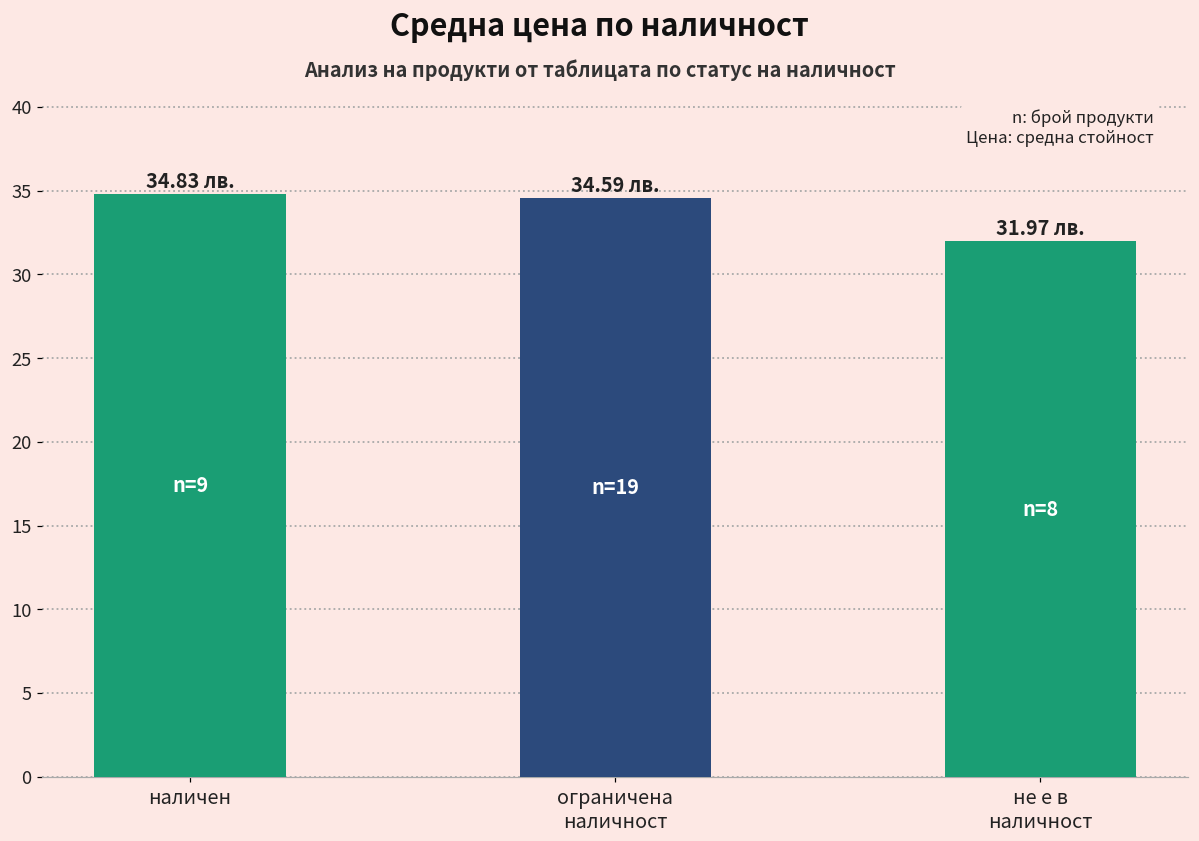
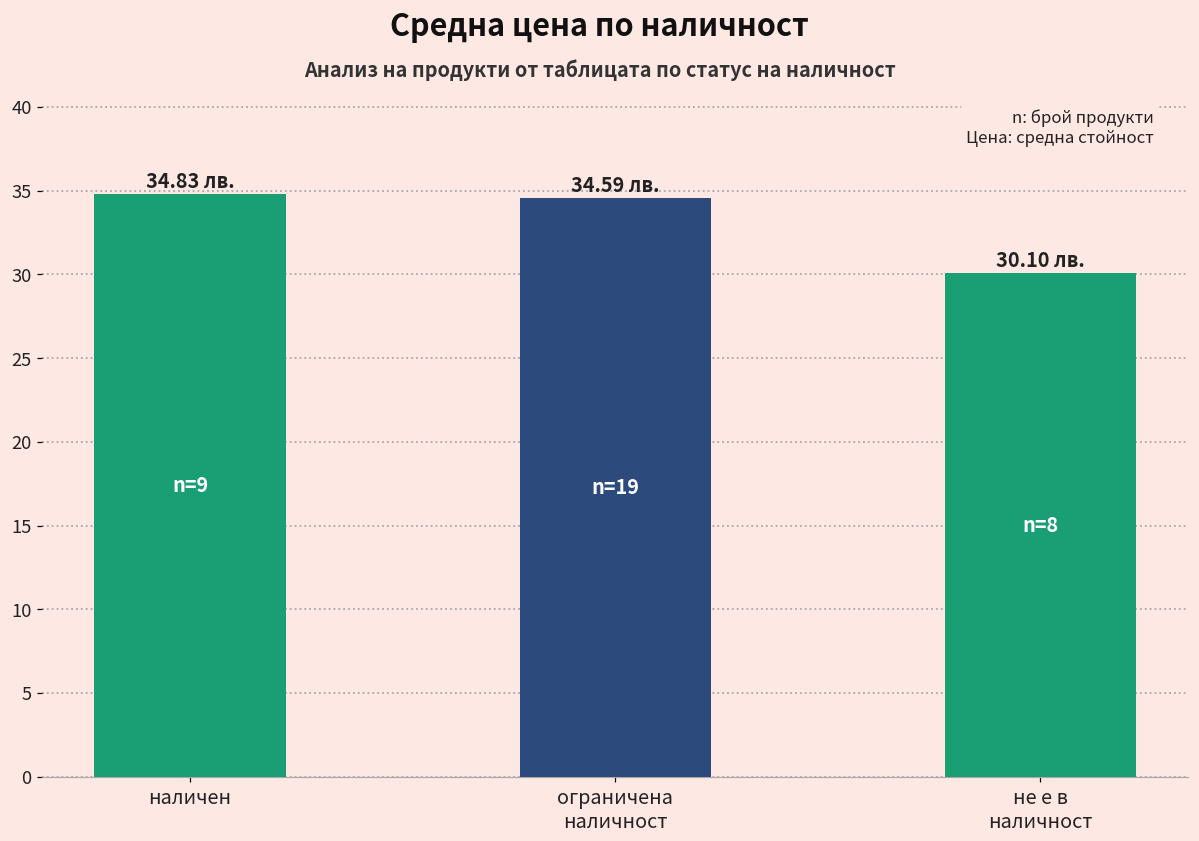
  {
    "наличен": 34.83,
    "ограничена наличност": 34.59,
-   "не е в наличност": 31.97
+   "не е в наличност": 30.10
  }
